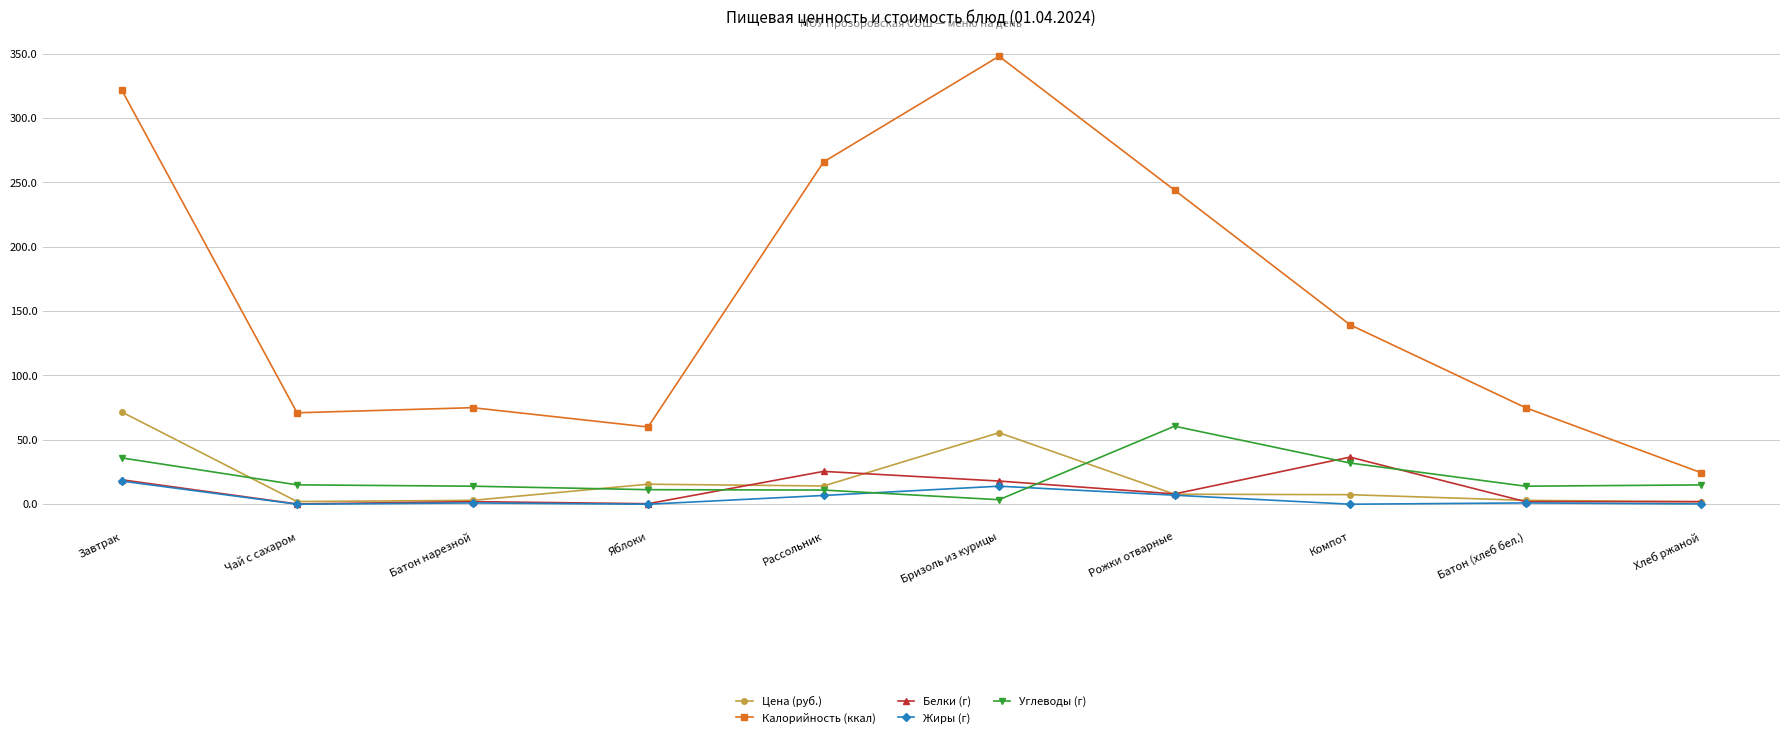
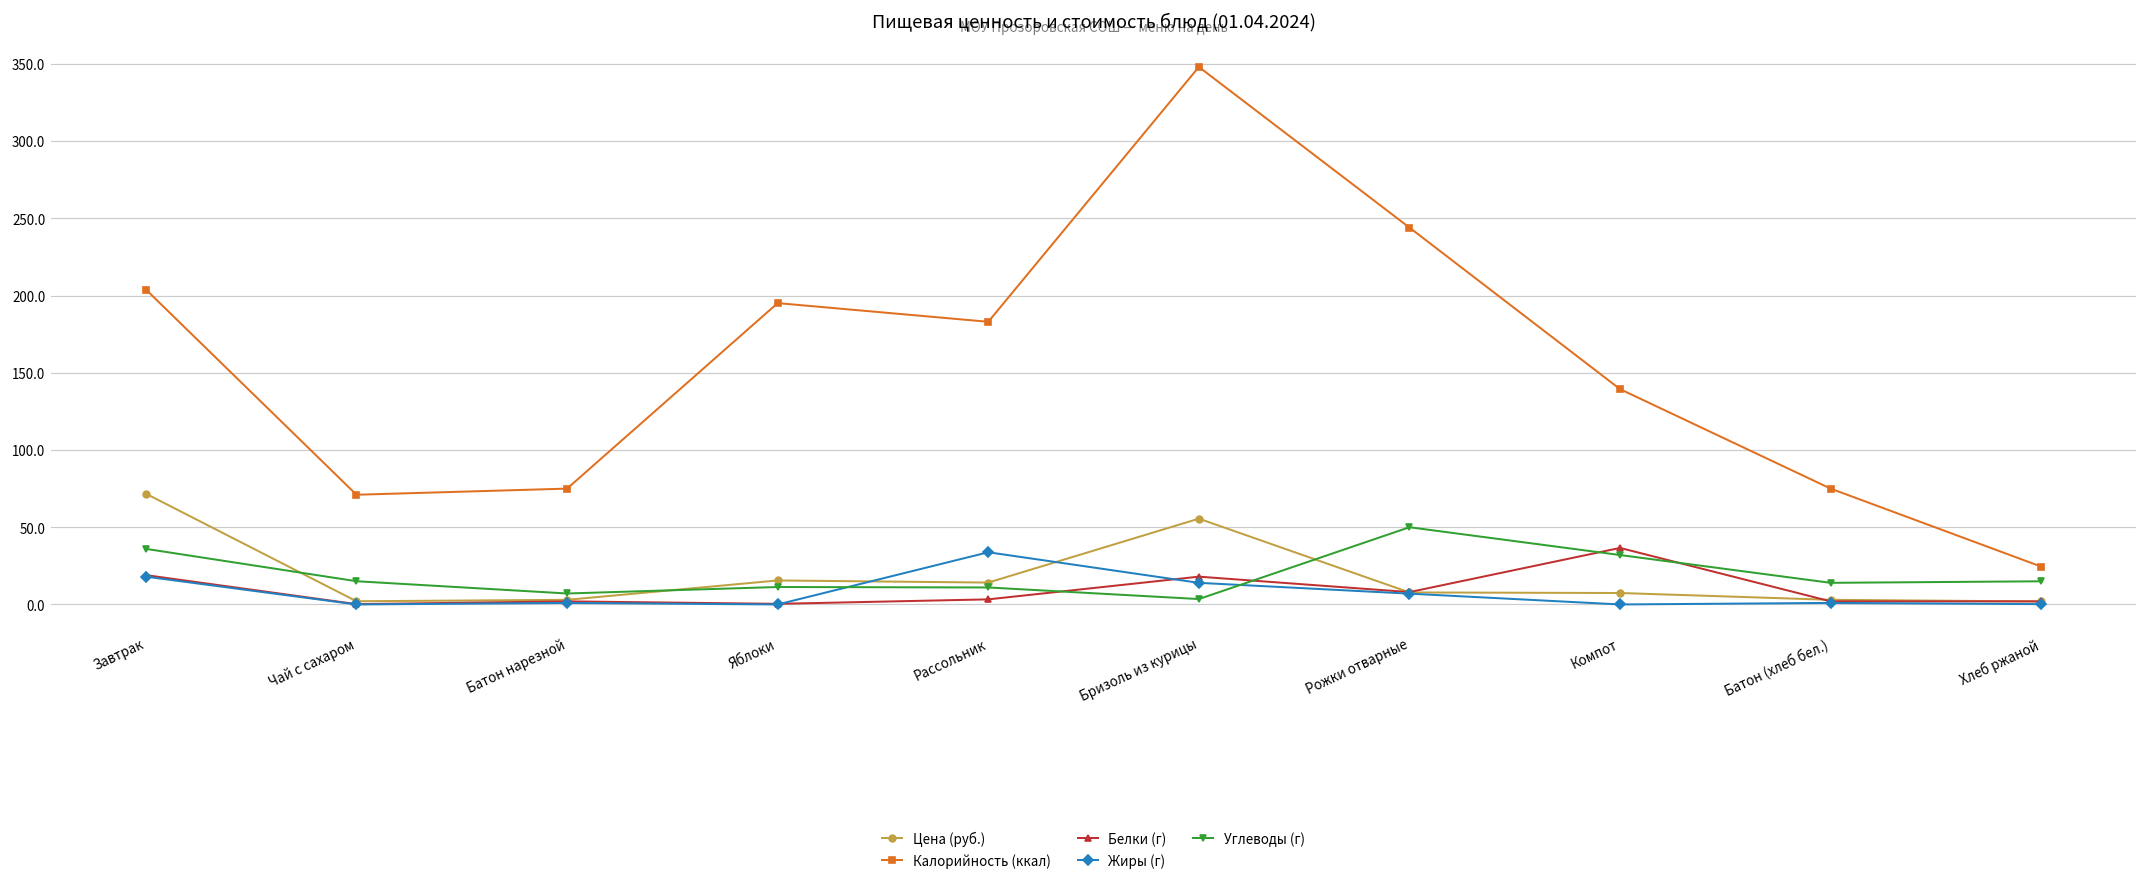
  {
    "Цена (руб.)": {
      "Завтрак": 72,
      "Яблоки": 16,
      "Рассольник": 14,
      "Бризоль из курицы": 56,
      "Компот": 7
    },
    "Калорийность (ккал)": {
-     "Завтрак": 322,
+     "Завтрак": 204,
      "Чай с сахаром": 71,
      "Батон нарезной": 75,
-     "Яблоки": 60,
-     "Рассольник": 266,
+     "Яблоки": 195,
+     "Рассольник": 183,
      "Бризоль из курицы": 348,
      "Рожки отварные": 244,
      "Компот": 139,
      "Батон (хлеб бел.)": 75,
      "Хлеб ржаной": 25
    },
    "Белки (г)": {
-     "Рассольник": 26,
+     "Рассольник": 3,
      "Бризоль из курицы": 18,
      "Компот": 37
    },
    "Жиры (г)": {
-     "Рассольник": 7,
+     "Рассольник": 34,
      "Бризоль из курицы": 14,
      "Компот": 0
    },
    "Углеводы (г)": {
      "Завтрак": 36,
      "Чай с сахаром": 15,
-     "Батон нарезной": 14,
+     "Батон нарезной": 7,
      "Яблоки": 11,
      "Рассольник": 11,
      "Бризоль из курицы": 4,
-     "Рожки отварные": 61,
+     "Рожки отварные": 50,
      "Компот": 32,
      "Батон (хлеб бел.)": 14,
      "Хлеб ржаной": 15
    }
  }
